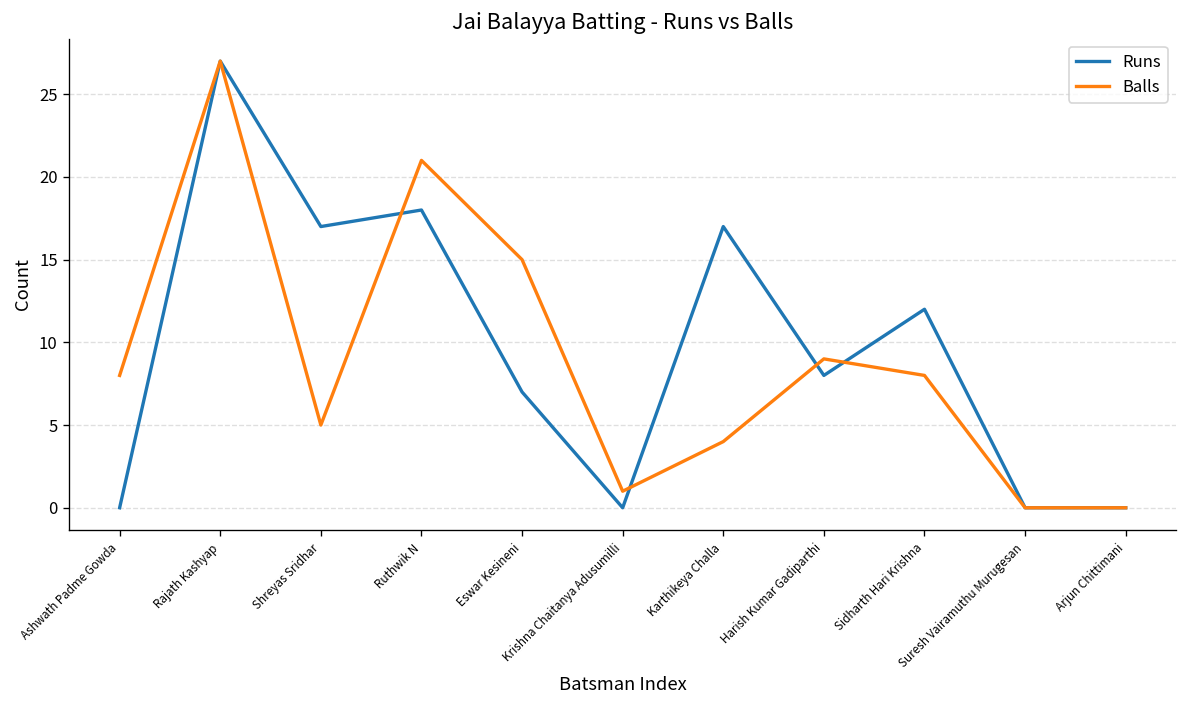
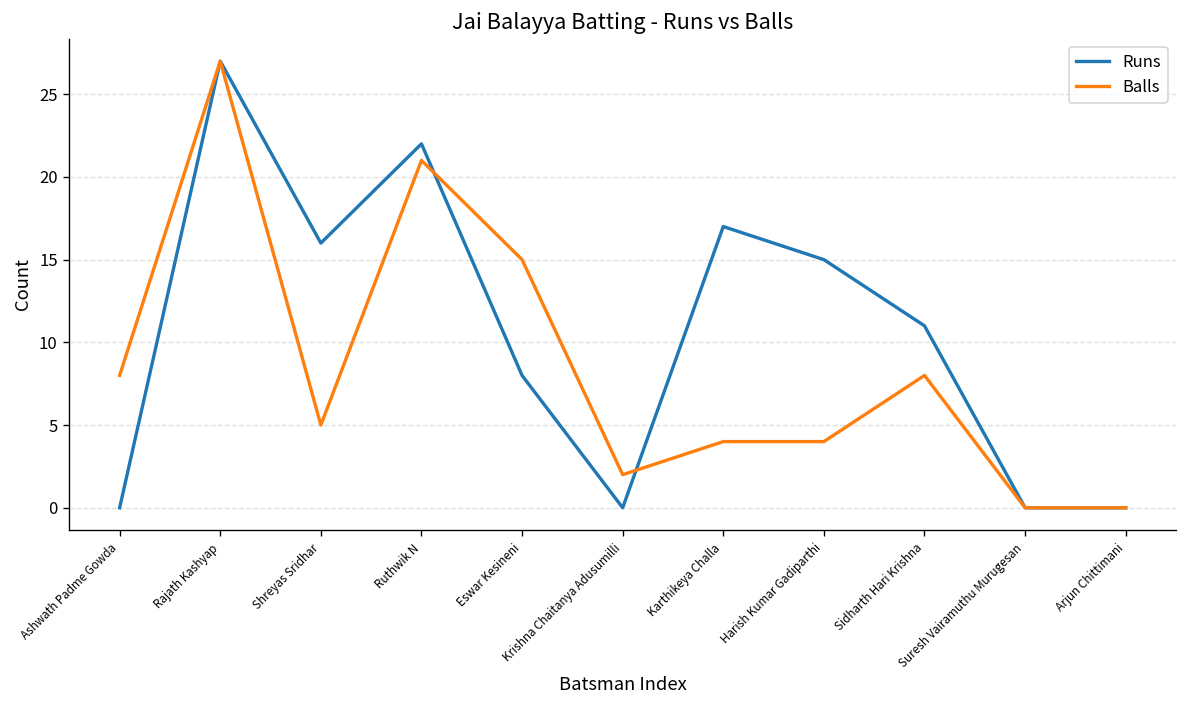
  {
    "Runs": {
      "Ashwath Padme Gowda": 0,
-     "Shreyas Sridhar": 17,
-     "Ruthwik N": 18,
-     "Eswar Kesineni": 7,
+     "Shreyas Sridhar": 16,
+     "Ruthwik N": 22,
+     "Eswar Kesineni": 8,
      "Krishna Chaitanya Adusumilli": 0,
      "Karthikeya Challa": 17,
-     "Harish Kumar Gadiparthi": 8,
-     "Sidharth Hari Krishna": 12
+     "Harish Kumar Gadiparthi": 15,
+     "Sidharth Hari Krishna": 11
    },
    "Balls": {
      "Ashwath Padme Gowda": 8,
      "Shreyas Sridhar": 5,
      "Ruthwik N": 21,
      "Eswar Kesineni": 15,
-     "Krishna Chaitanya Adusumilli": 1,
+     "Krishna Chaitanya Adusumilli": 2,
      "Karthikeya Challa": 4,
-     "Harish Kumar Gadiparthi": 9,
+     "Harish Kumar Gadiparthi": 4,
      "Sidharth Hari Krishna": 8
    }
  }
